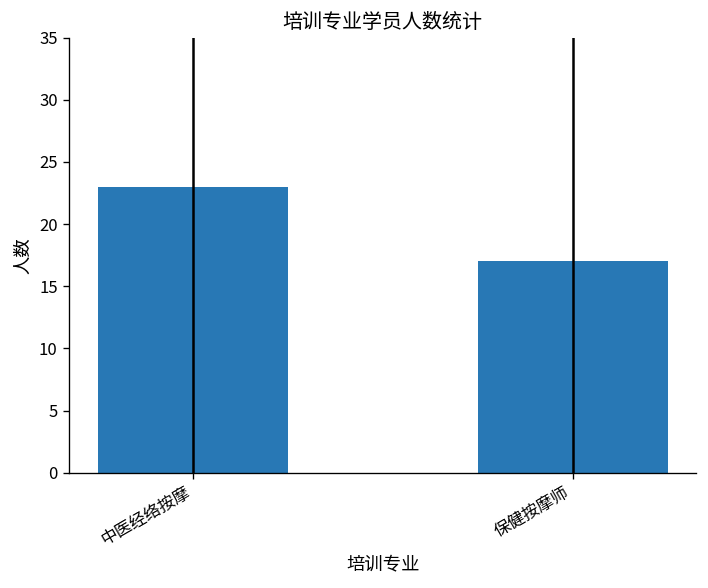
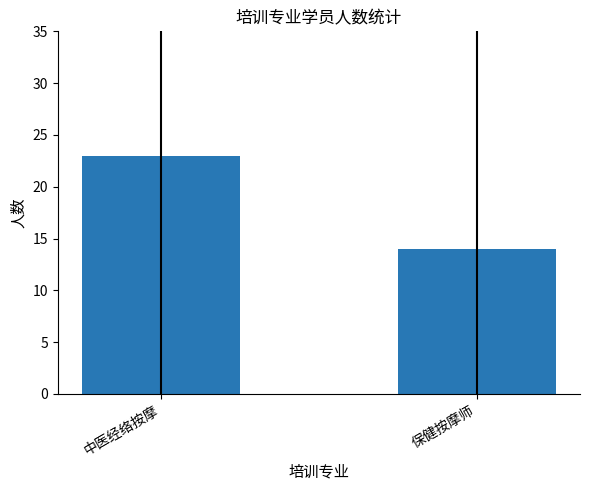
  {
    "中医经络按摩": 23,
-   "保健按摩师": 17
+   "保健按摩师": 14
  }
